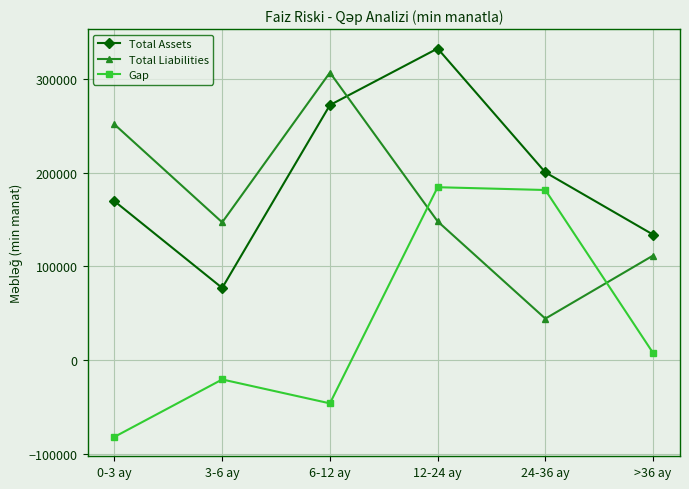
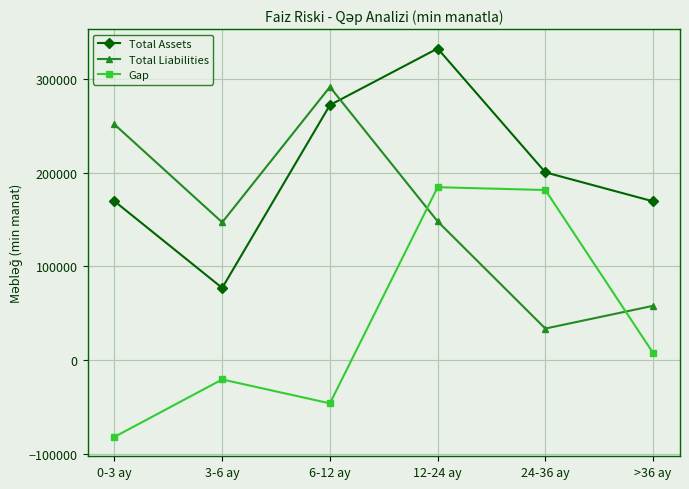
  {
    "Total Assets": {
      "0-3 ay": 170000,
      "3-6 ay": 80000,
      "6-12 ay": 270000,
      "12-24 ay": 330000,
      "24-36 ay": 200000,
-     ">36 ay": 130000
+     ">36 ay": 170000
    },
    "Total Liabilities": {
      "0-3 ay": 250000,
      "3-6 ay": 150000,
-     "6-12 ay": 310000,
+     "6-12 ay": 290000,
      "12-24 ay": 150000,
-     "24-36 ay": 40000,
-     ">36 ay": 110000
+     "24-36 ay": 30000,
+     ">36 ay": 60000
    },
    "Gap": {
      "0-3 ay": -80000,
      "3-6 ay": -20000,
      "6-12 ay": -50000,
      "12-24 ay": 180000,
      "24-36 ay": 180000,
      ">36 ay": 10000
    }
  }
